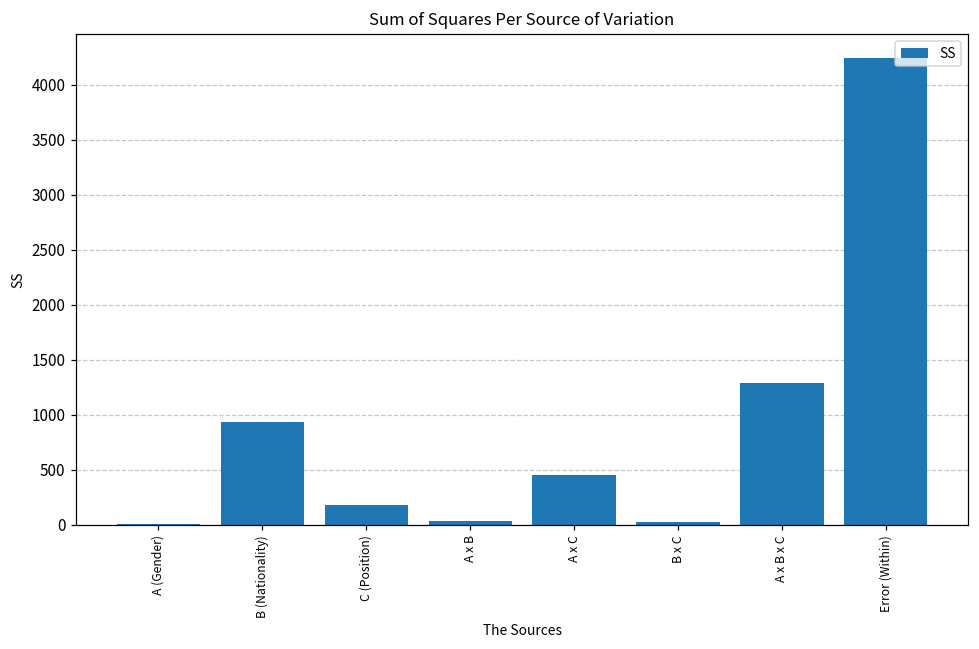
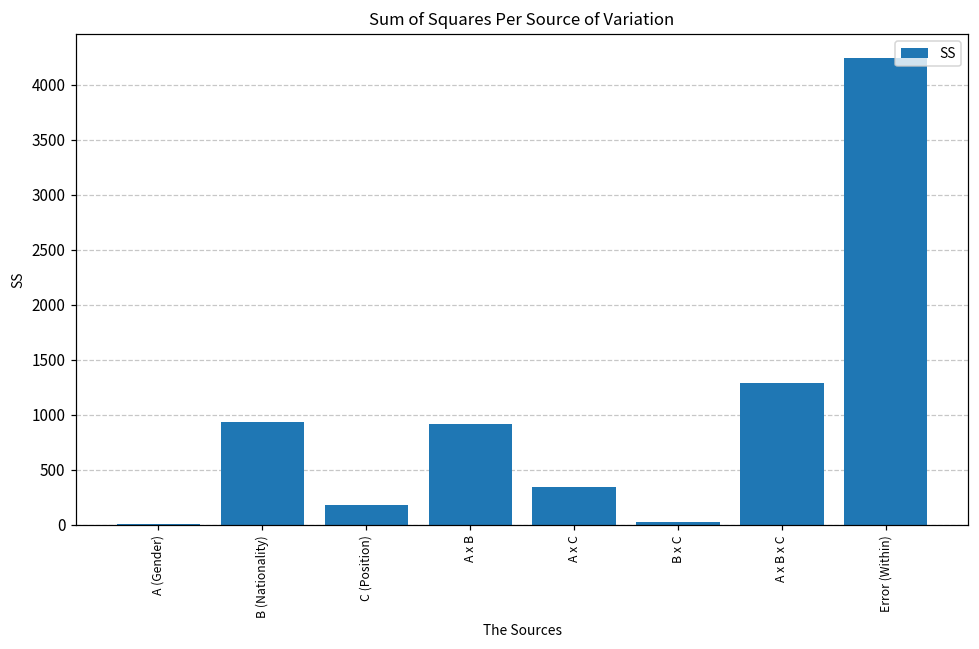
  {
    "B (Nationality)": 900,
    "C (Position)": 200,
-   "A x B": 0,
-   "A x C": 400,
+   "A x B": 900,
+   "A x C": 300,
    "A x B x C": 1300,
    "Error (Within)": 4200
  }
